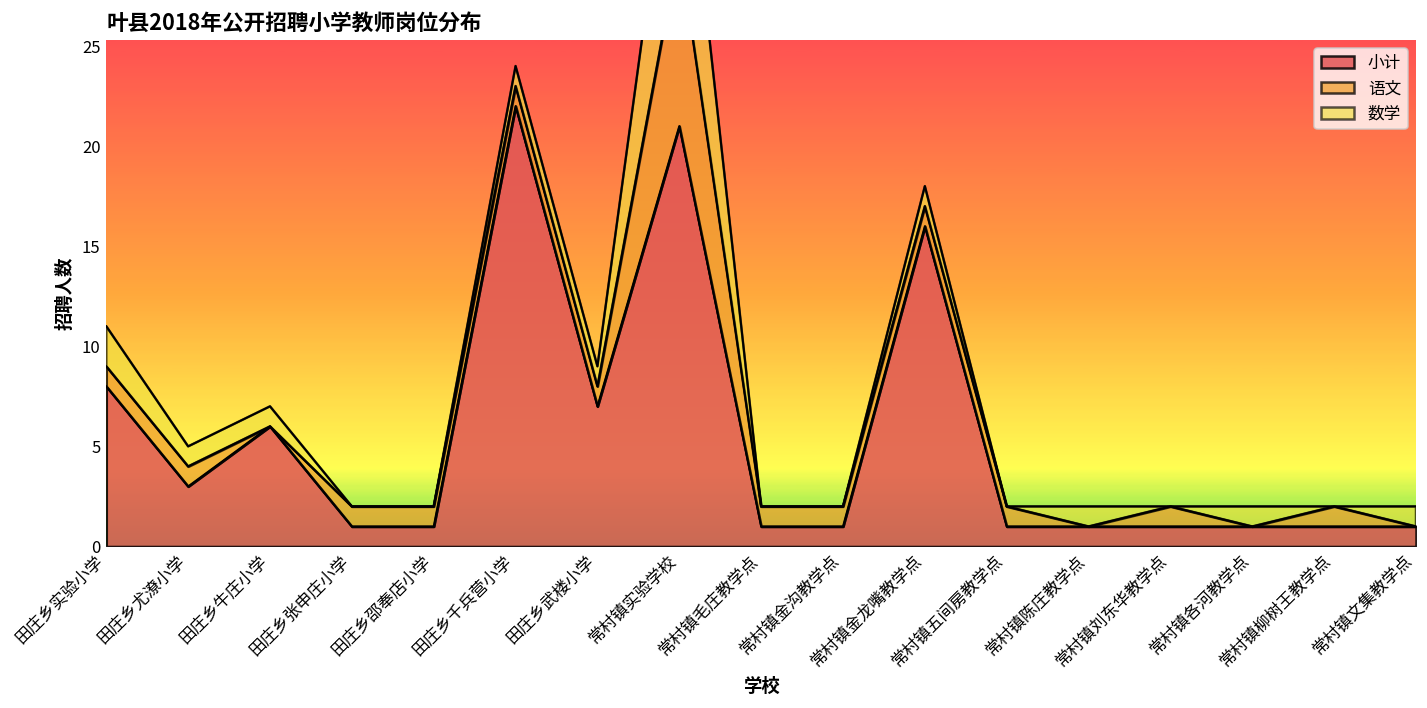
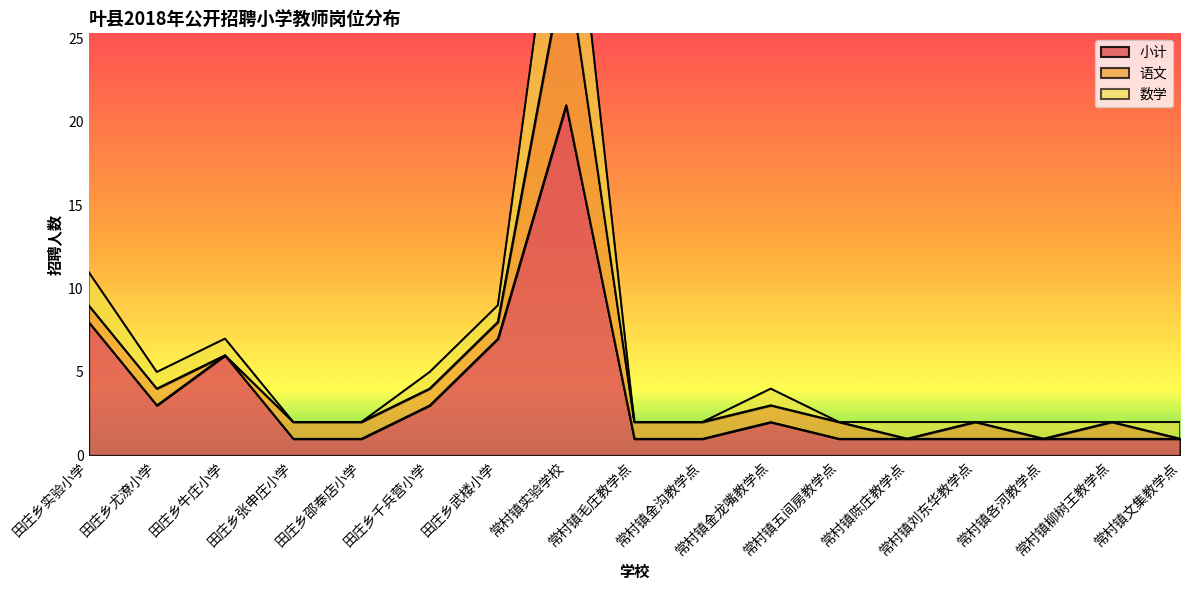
  {
    "小计": {
      "田庄乡实验小学": 8,
      "田庄乡尤潦小学": 3,
      "田庄乡张申庄小学": 1,
      "田庄乡邵奉店小学": 1,
-     "田庄乡千兵营小学": 22,
+     "田庄乡千兵营小学": 3,
      "田庄乡武楼小学": 7,
      "常村镇实验学校": 21,
      "常村镇毛庄教学点": 1,
      "常村镇金沟教学点": 1,
-     "常村镇金龙嘴教学点": 16,
+     "常村镇金龙嘴教学点": 2,
      "常村镇五间房教学点": 1,
      "常村镇刘东华教学点": 1,
      "常村镇柳树王教学点": 1
    }
  }
